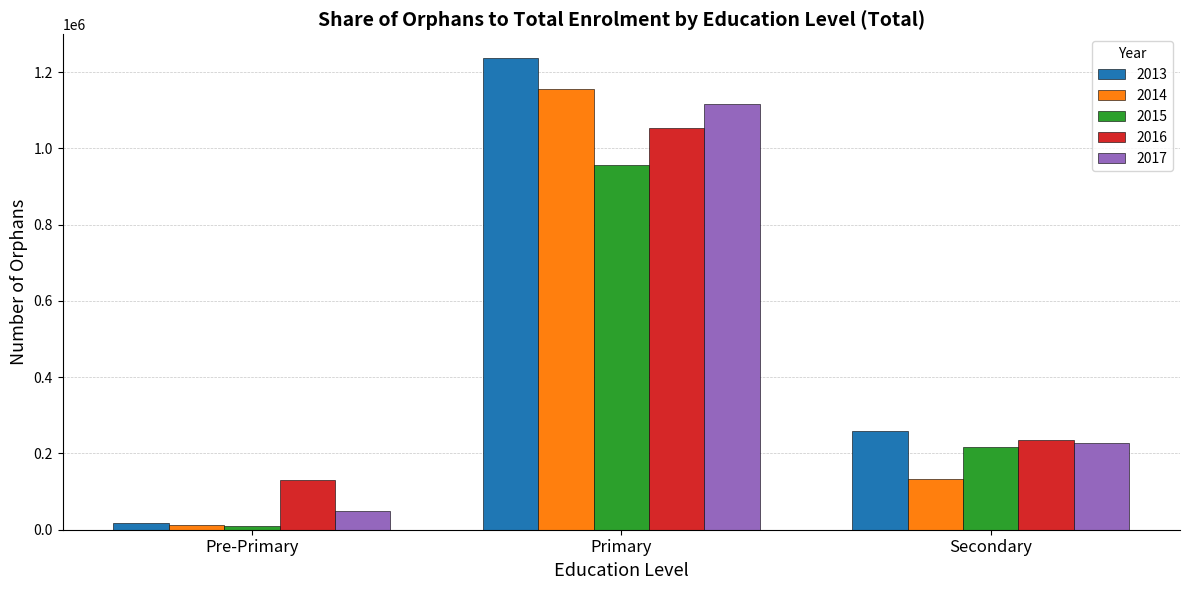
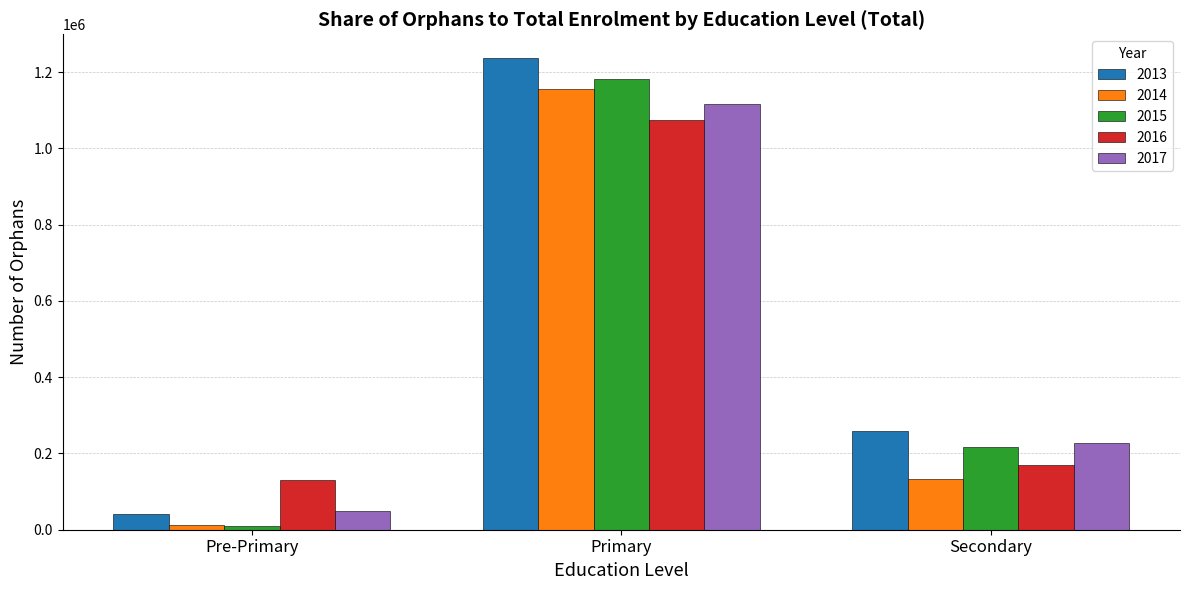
  {
    "2013": {
-     "Pre-Primary": 20000,
+     "Pre-Primary": 40000,
      "Primary": 1240000,
      "Secondary": 260000
    },
    "2014": {
      "Pre-Primary": 10000,
      "Primary": 1160000,
      "Secondary": 130000
    },
    "2015": {
      "Pre-Primary": 10000,
-     "Primary": 960000,
+     "Primary": 1180000,
      "Secondary": 220000
    },
    "2016": {
      "Pre-Primary": 130000,
-     "Primary": 1050000,
-     "Secondary": 240000
+     "Primary": 1070000,
+     "Secondary": 170000
    },
    "2017": {
      "Pre-Primary": 50000,
      "Primary": 1120000,
      "Secondary": 230000
    }
  }
